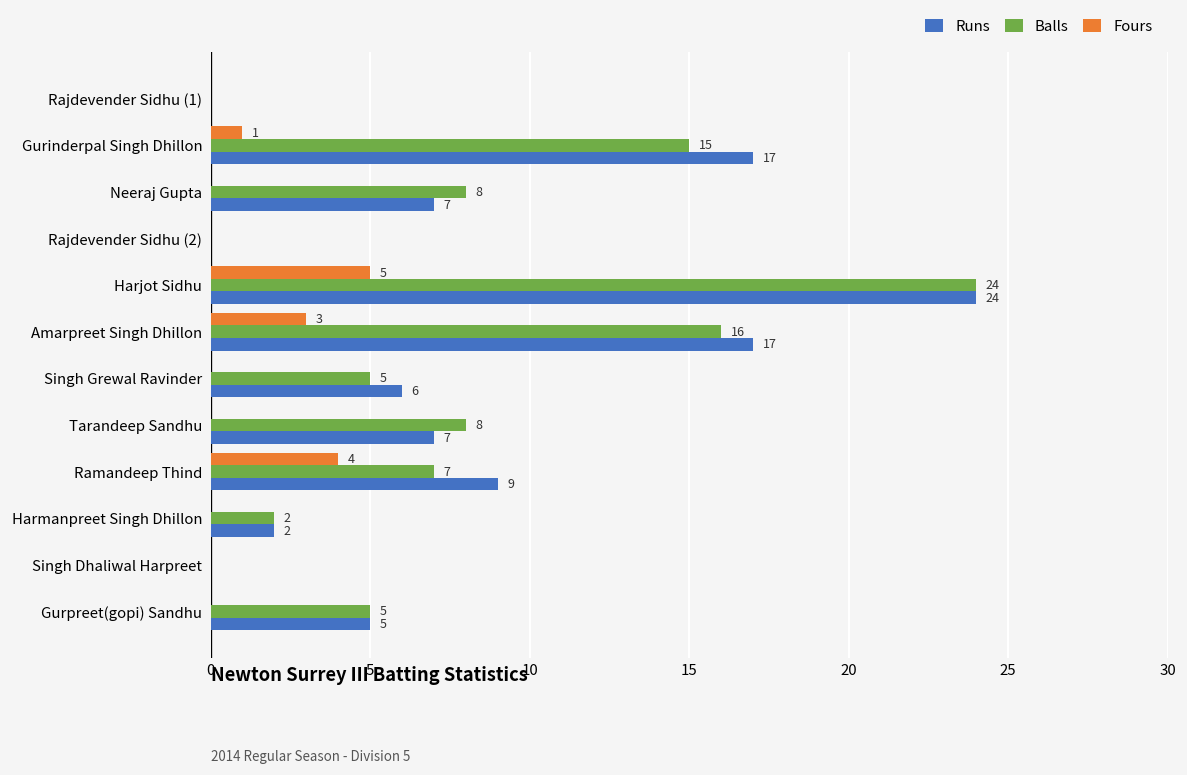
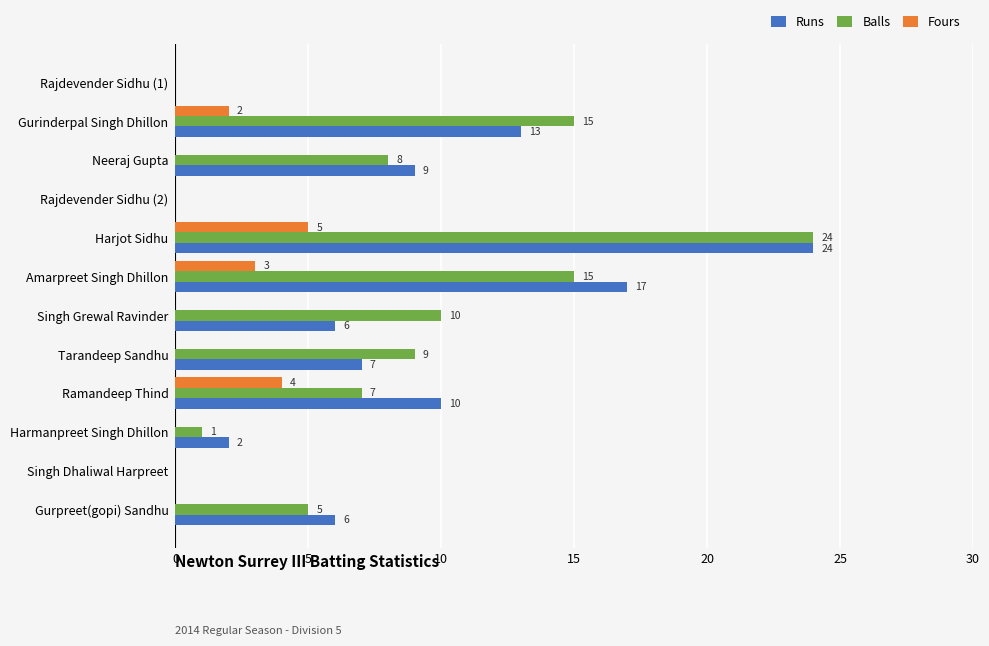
  {
    "Runs": {
-     "Gurinderpal Singh Dhillon": 17,
-     "Neeraj Gupta": 7,
+     "Gurinderpal Singh Dhillon": 13,
+     "Neeraj Gupta": 9,
      "Harjot Sidhu": 24,
      "Amarpreet Singh Dhillon": 17,
      "Singh Grewal Ravinder": 6,
      "Tarandeep Sandhu": 7,
-     "Ramandeep Thind": 9,
+     "Ramandeep Thind": 10,
      "Harmanpreet Singh Dhillon": 2,
-     "Gurpreet(gopi) Sandhu": 5
+     "Gurpreet(gopi) Sandhu": 6
    },
    "Balls": {
      "Gurinderpal Singh Dhillon": 15,
      "Neeraj Gupta": 8,
      "Harjot Sidhu": 24,
-     "Amarpreet Singh Dhillon": 16,
-     "Singh Grewal Ravinder": 5,
-     "Tarandeep Sandhu": 8,
+     "Amarpreet Singh Dhillon": 15,
+     "Singh Grewal Ravinder": 10,
+     "Tarandeep Sandhu": 9,
      "Ramandeep Thind": 7,
-     "Harmanpreet Singh Dhillon": 2,
+     "Harmanpreet Singh Dhillon": 1,
      "Gurpreet(gopi) Sandhu": 5
    },
    "Fours": {
-     "Gurinderpal Singh Dhillon": 1,
+     "Gurinderpal Singh Dhillon": 2,
      "Harjot Sidhu": 5,
      "Amarpreet Singh Dhillon": 3,
      "Ramandeep Thind": 4
    }
  }
